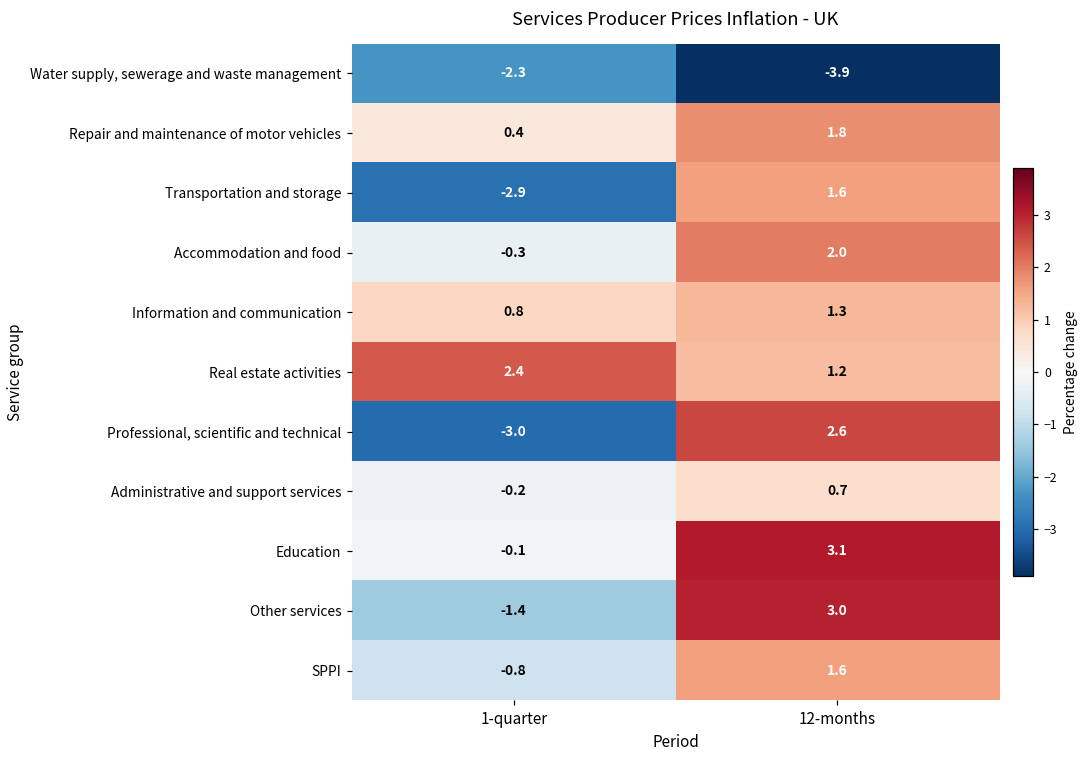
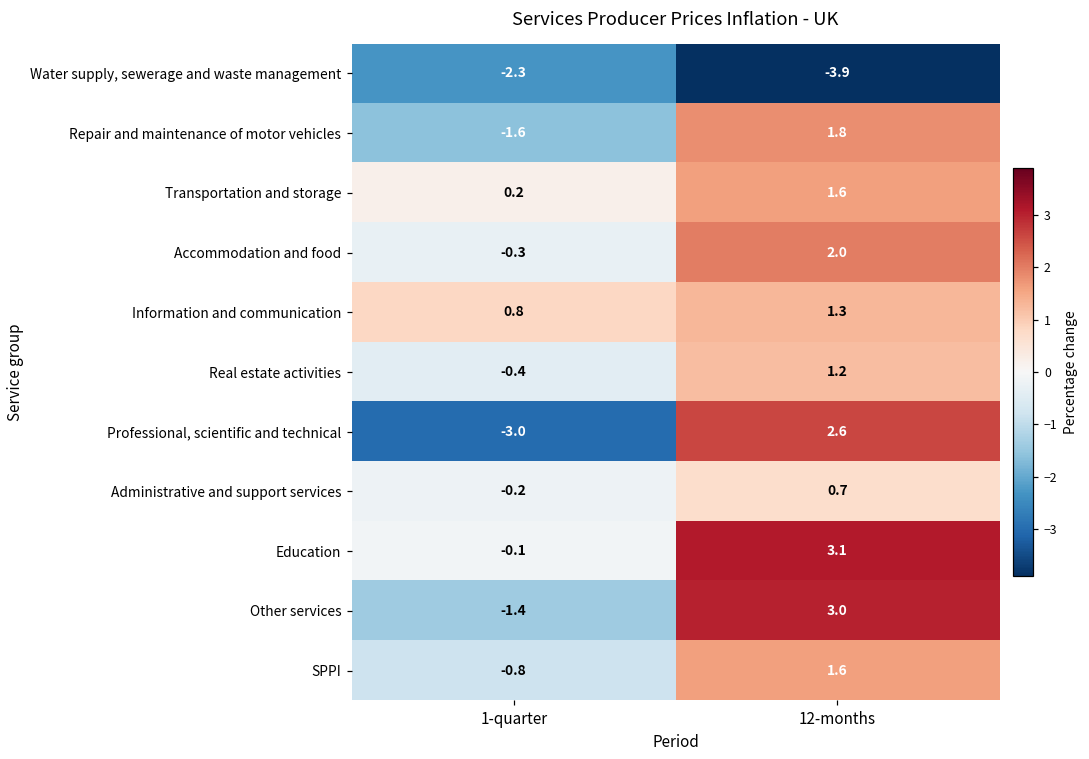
  {
    "Water supply, sewerage and waste management": {
      "1-quarter": -2.3,
      "12-months": -3.9
    },
    "Repair and maintenance of motor vehicles": {
-     "1-quarter": 0.4,
+     "1-quarter": -1.6,
      "12-months": 1.8
    },
    "Transportation and storage": {
-     "1-quarter": -2.9,
+     "1-quarter": 0.2,
      "12-months": 1.6
    },
    "Accommodation and food": {
      "1-quarter": -0.3,
      "12-months": 2.0
    },
    "Information and communication": {
      "1-quarter": 0.8,
      "12-months": 1.3
    },
    "Real estate activities": {
-     "1-quarter": 2.4,
+     "1-quarter": -0.4,
      "12-months": 1.2
    },
    "Professional, scientific and technical": {
      "1-quarter": -3.0,
      "12-months": 2.6
    },
    "Administrative and support services": {
      "1-quarter": -0.2,
      "12-months": 0.7
    },
    "Education": {
      "1-quarter": -0.1,
      "12-months": 3.1
    },
    "Other services": {
      "1-quarter": -1.4,
      "12-months": 3.0
    },
    "SPPI": {
      "1-quarter": -0.8,
      "12-months": 1.6
    }
  }
